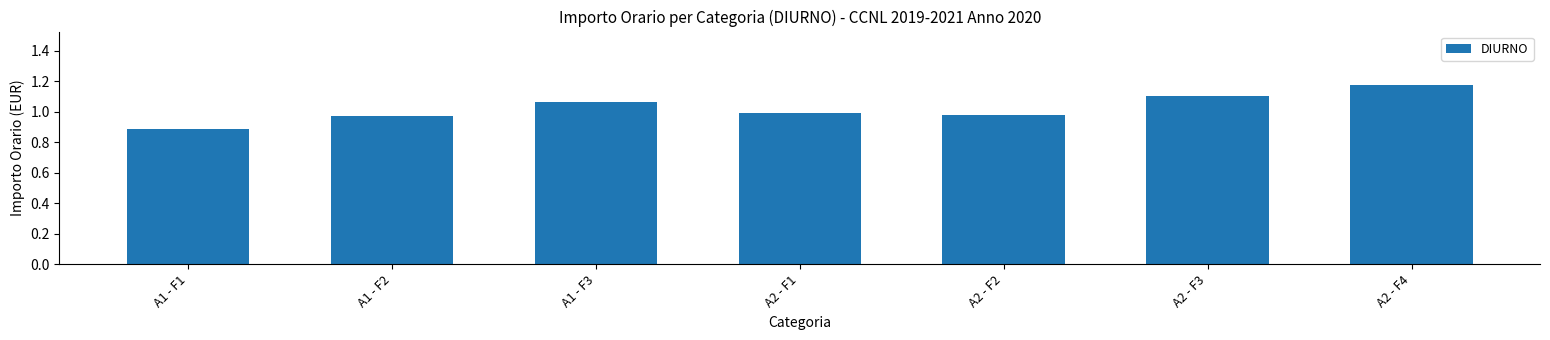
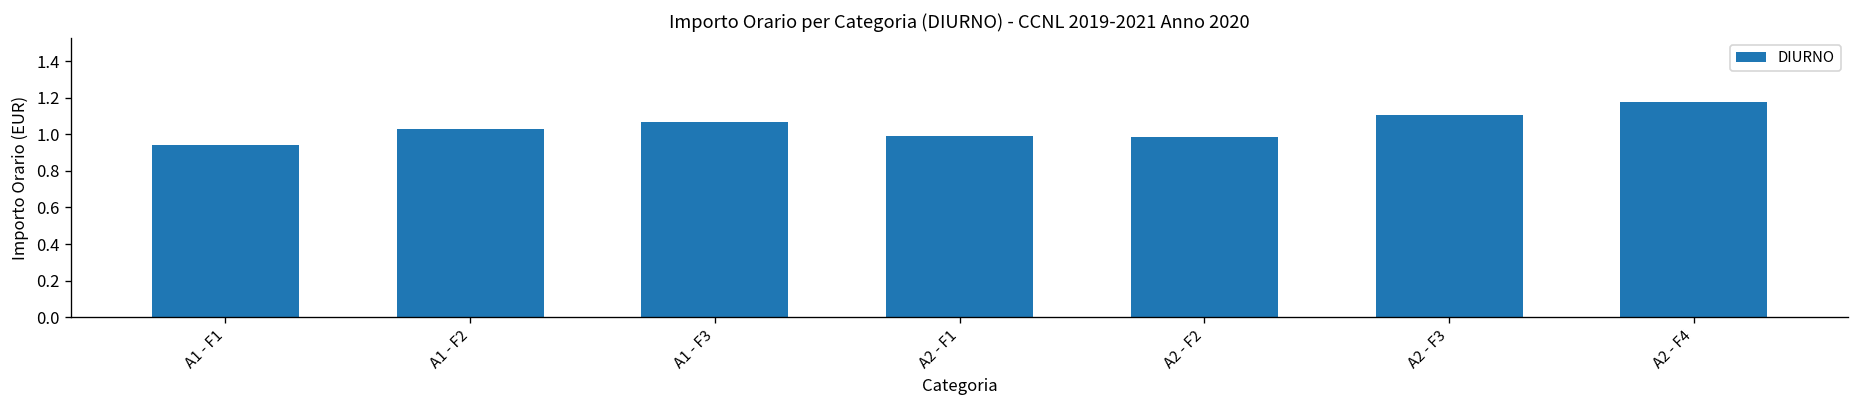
  {
-   "A1 - F1": 0.88,
-   "A1 - F2": 0.97,
+   "A1 - F1": 0.94,
+   "A1 - F2": 1.03,
    "A1 - F3": 1.07,
    "A2 - F1": 0.99,
    "A2 - F2": 0.98,
    "A2 - F3": 1.11,
    "A2 - F4": 1.17
  }
